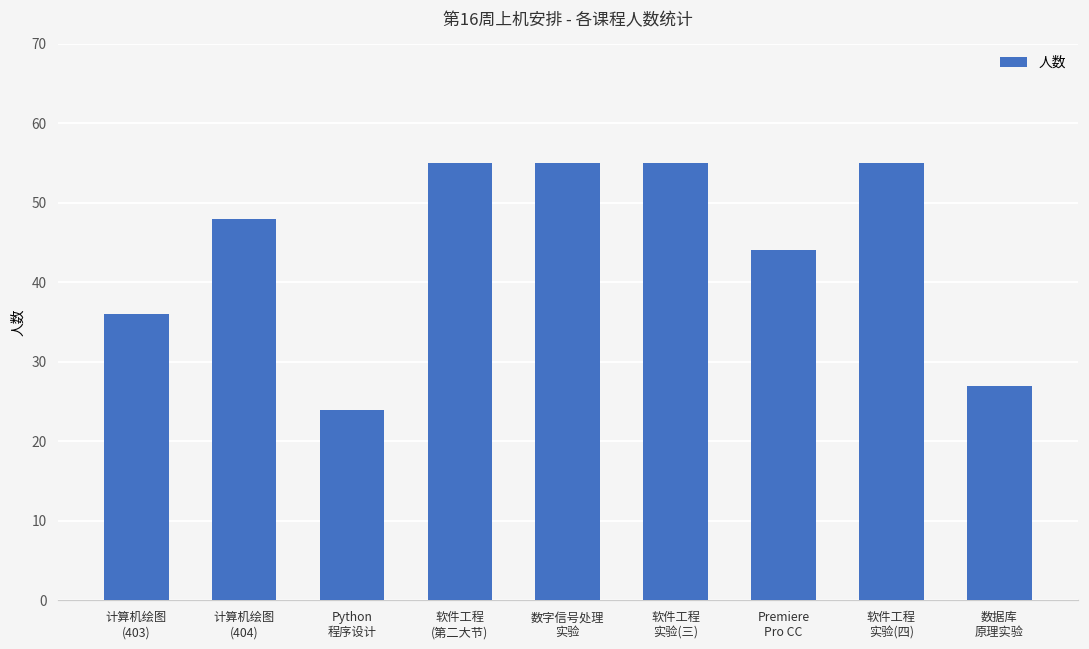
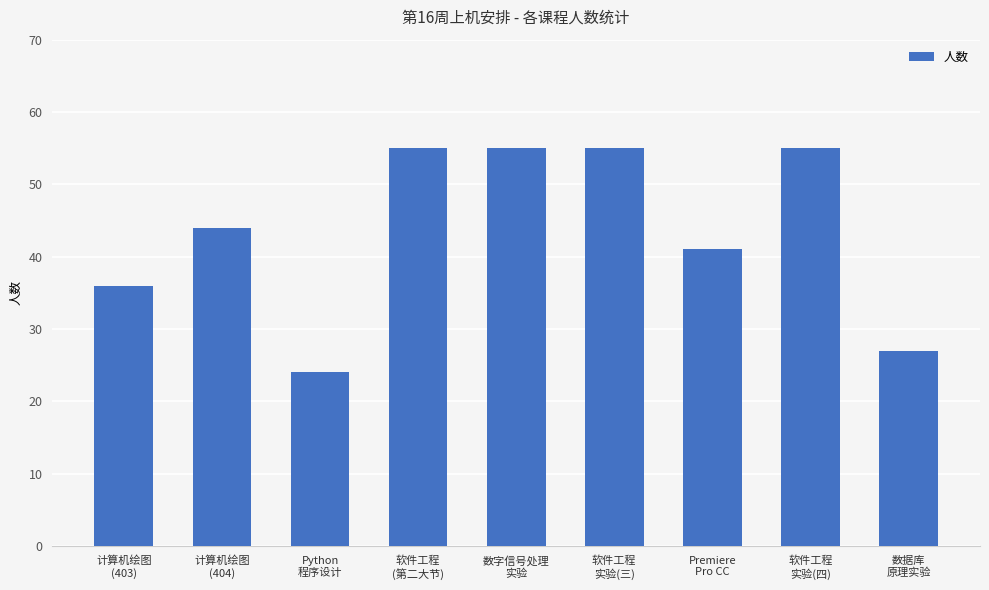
  {
    "计算机绘图 (403)": 36,
-   "计算机绘图 (404)": 48,
+   "计算机绘图 (404)": 44,
    "Python 程序设计": 24,
    "软件工程 (第二大节)": 55,
    "数字信号处理 实验": 55,
    "软件工程 实验(三)": 55,
-   "Premiere Pro CC": 44,
+   "Premiere Pro CC": 41,
    "软件工程 实验(四)": 55,
    "数据库 原理实验": 27
  }
